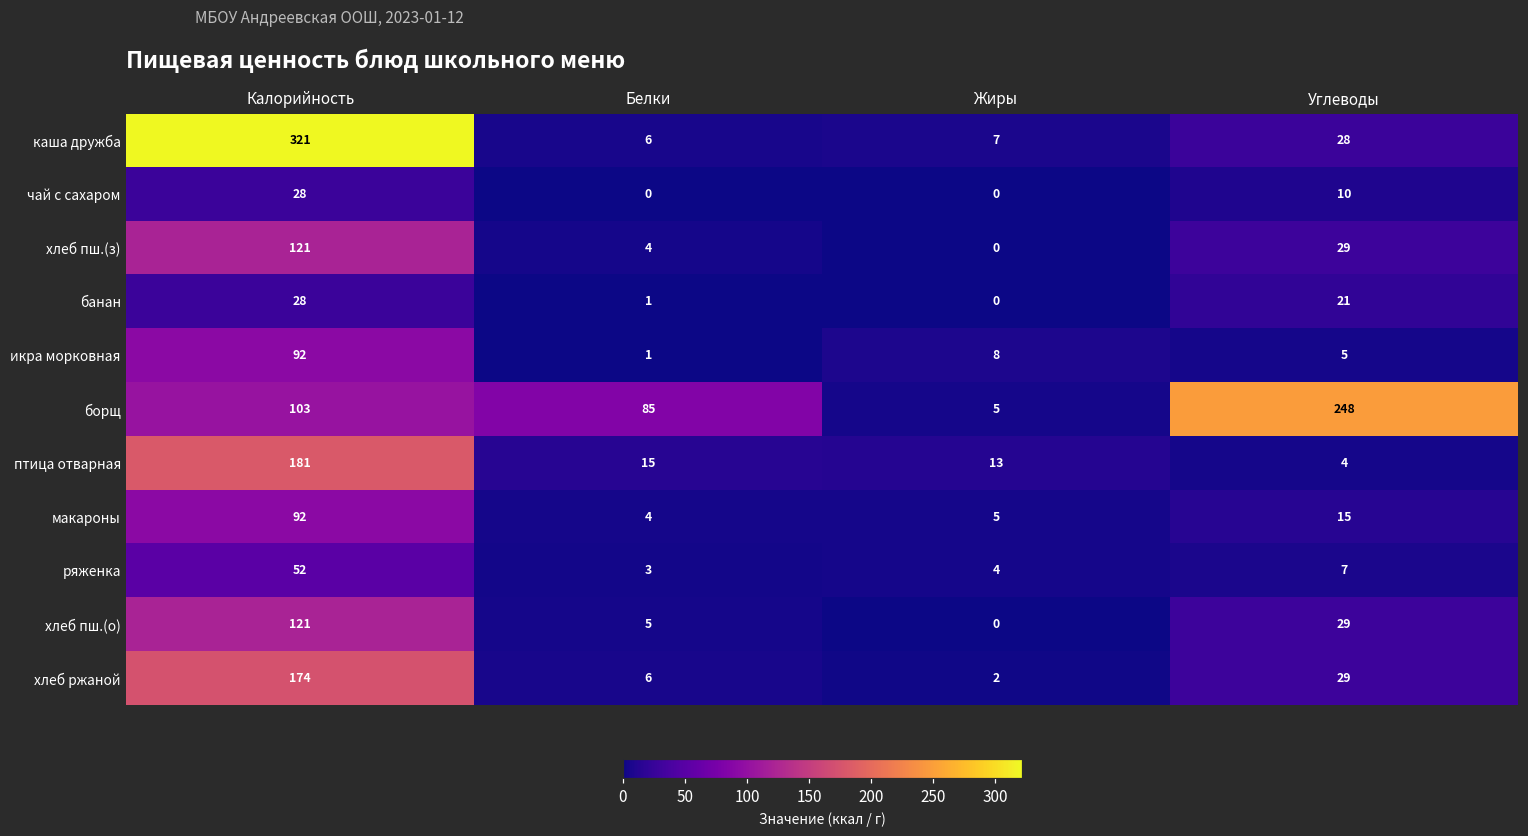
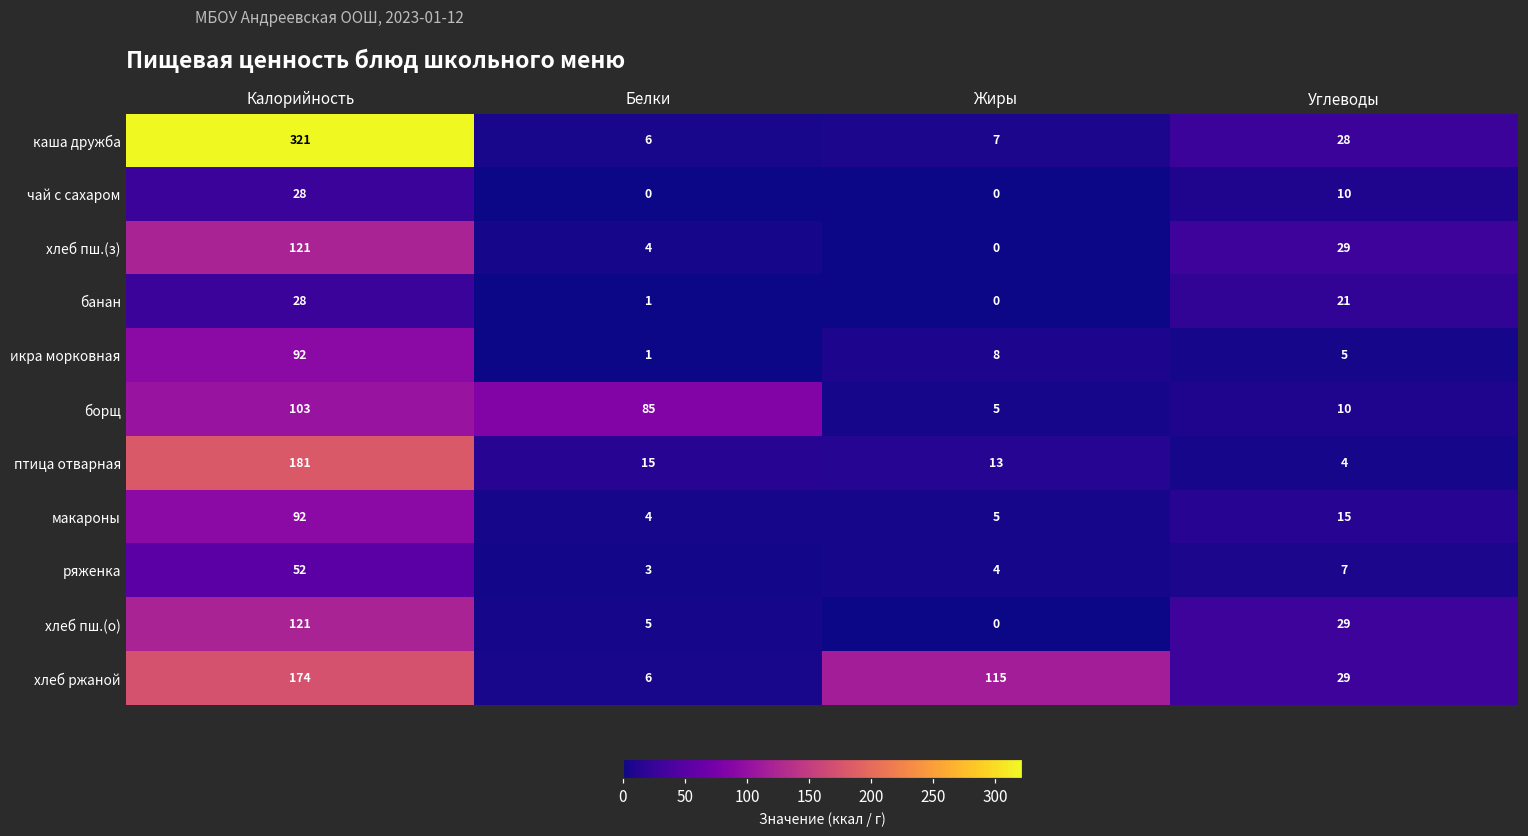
  {
    "каша дружба": {
      "Калорийность": 321,
      "Белки": 6,
      "Жиры": 7,
      "Углеводы": 28
    },
    "чай с сахаром": {
      "Калорийность": 28,
      "Белки": 0,
      "Жиры": 0,
      "Углеводы": 10
    },
    "хлеб пш.(з)": {
      "Калорийность": 121,
      "Белки": 4,
      "Жиры": 0,
      "Углеводы": 29
    },
    "банан": {
      "Калорийность": 28,
      "Белки": 1,
      "Жиры": 0,
      "Углеводы": 21
    },
    "икра морковная": {
      "Калорийность": 92,
      "Белки": 1,
      "Жиры": 8,
      "Углеводы": 5
    },
    "борщ": {
      "Калорийность": 103,
      "Белки": 85,
      "Жиры": 5,
-     "Углеводы": 248
+     "Углеводы": 10
    },
    "птица отварная": {
      "Калорийность": 181,
      "Белки": 15,
      "Жиры": 13,
      "Углеводы": 4
    },
    "макароны": {
      "Калорийность": 92,
      "Белки": 4,
      "Жиры": 5,
      "Углеводы": 15
    },
    "ряженка": {
      "Калорийность": 52,
      "Белки": 3,
      "Жиры": 4,
      "Углеводы": 7
    },
    "хлеб пш.(о)": {
      "Калорийность": 121,
      "Белки": 5,
      "Жиры": 0,
      "Углеводы": 29
    },
    "хлеб ржаной": {
      "Калорийность": 174,
      "Белки": 6,
-     "Жиры": 2,
+     "Жиры": 115,
      "Углеводы": 29
    }
  }
